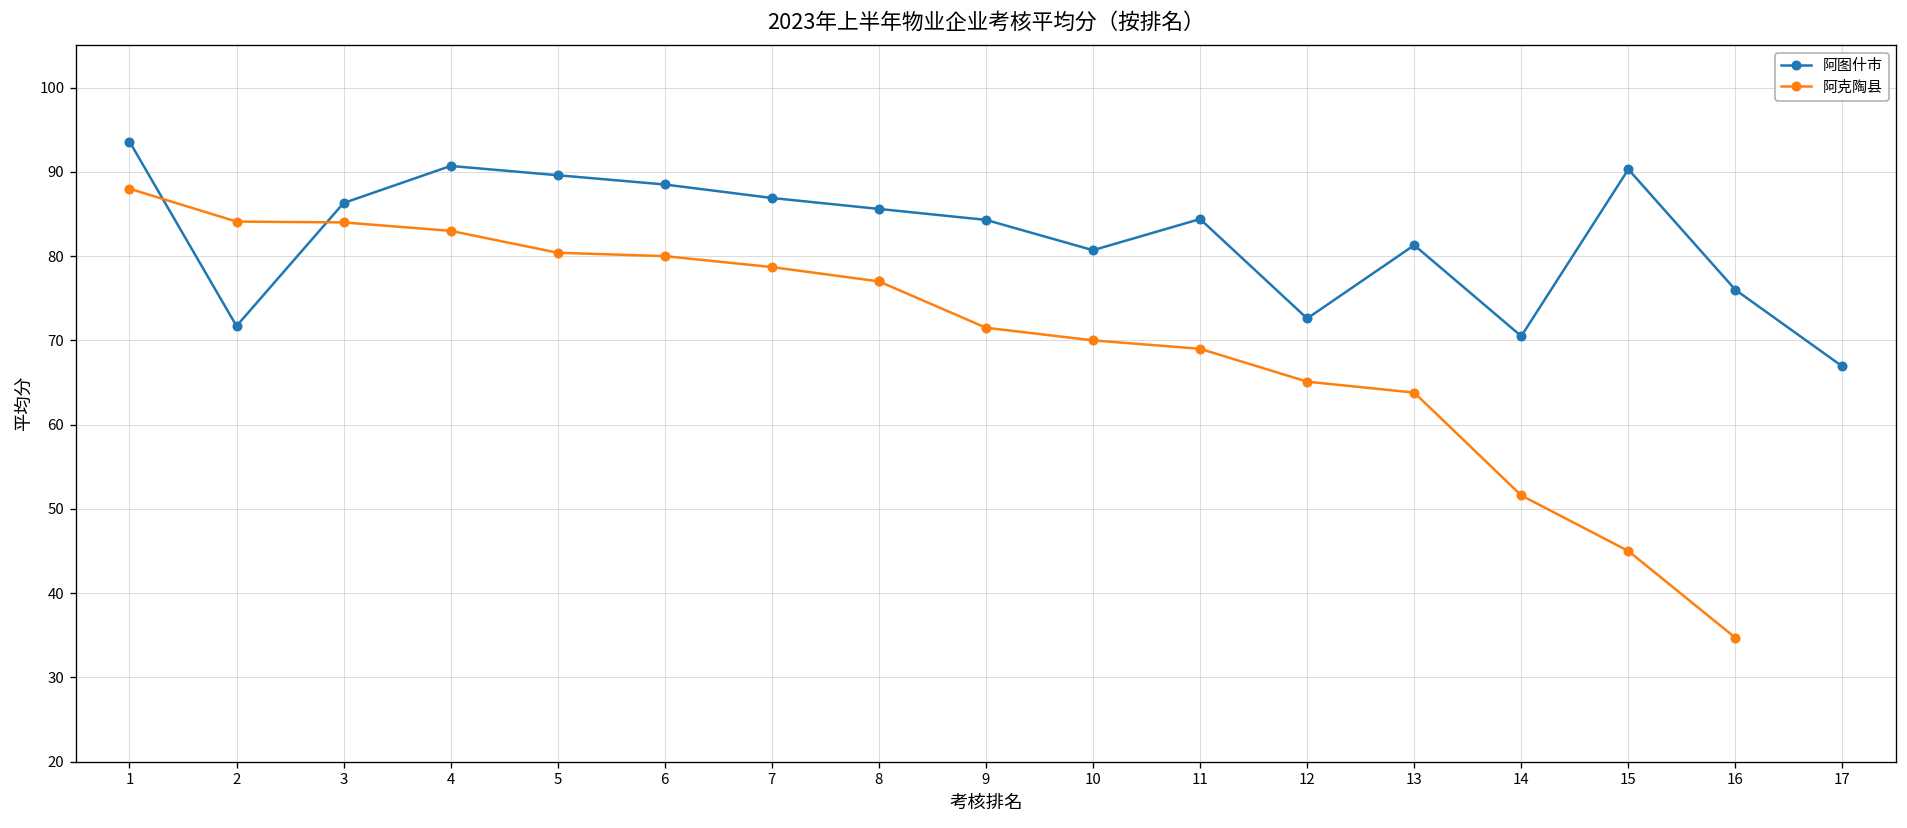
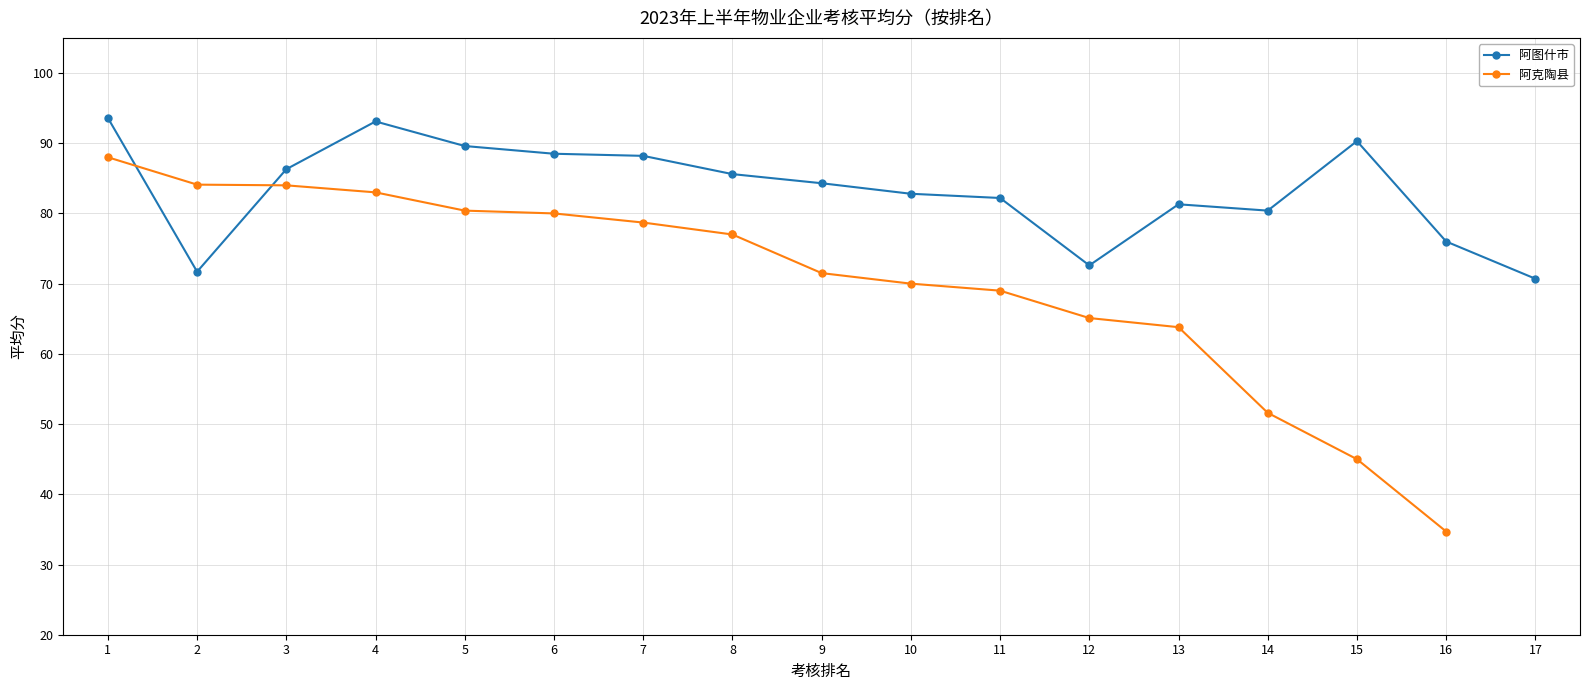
  {
    "阿图什市": {
      "1": 94,
      "2": 72,
      "3": 86,
-     "4": 91,
+     "4": 93,
      "5": 90,
      "6": 89,
-     "7": 87,
+     "7": 88,
      "8": 86,
      "9": 84,
-     "10": 81,
-     "11": 84,
+     "10": 83,
+     "11": 82,
      "12": 73,
      "13": 81,
-     "14": 71,
+     "14": 80,
      "15": 90,
      "16": 76,
-     "17": 67
+     "17": 71
    }
  }
